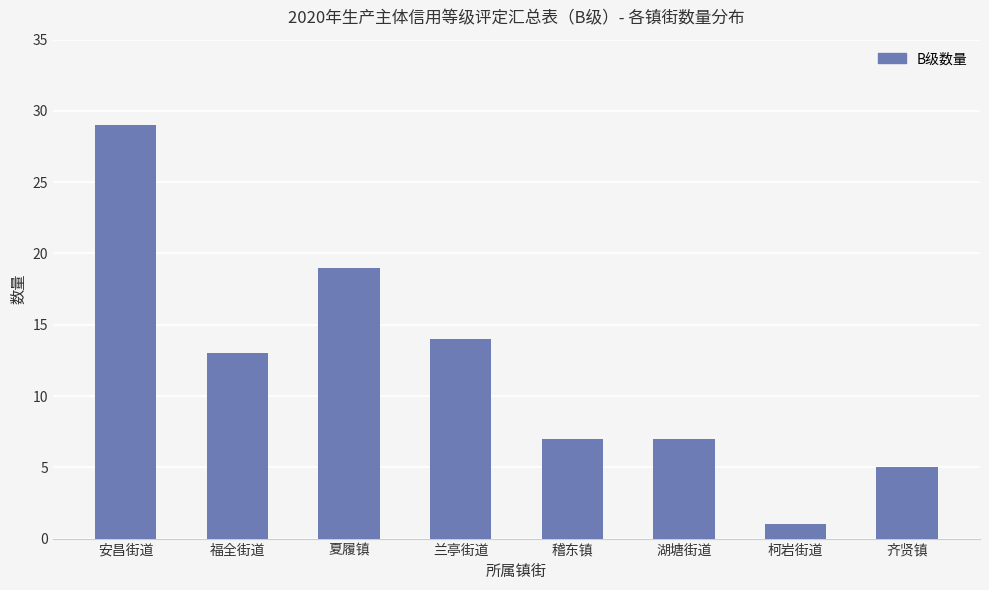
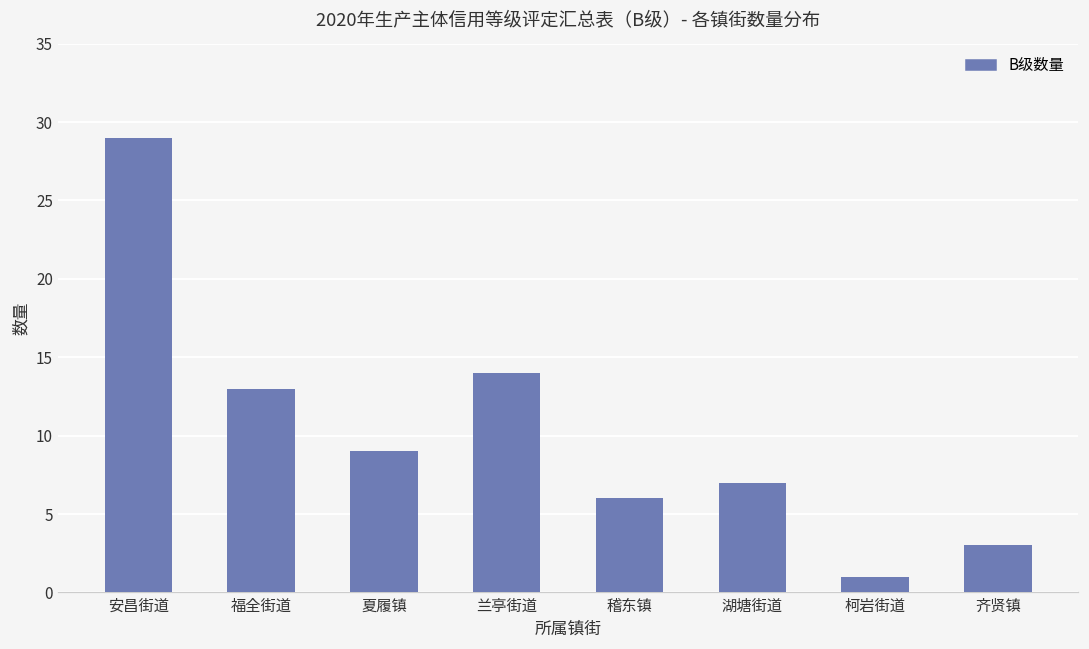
  {
    "安昌街道": 29,
    "福全街道": 13,
-   "夏履镇": 19,
+   "夏履镇": 9,
    "兰亭街道": 14,
-   "稽东镇": 7,
+   "稽东镇": 6,
    "湖塘街道": 7,
    "柯岩街道": 1,
-   "齐贤镇": 5
+   "齐贤镇": 3
  }
